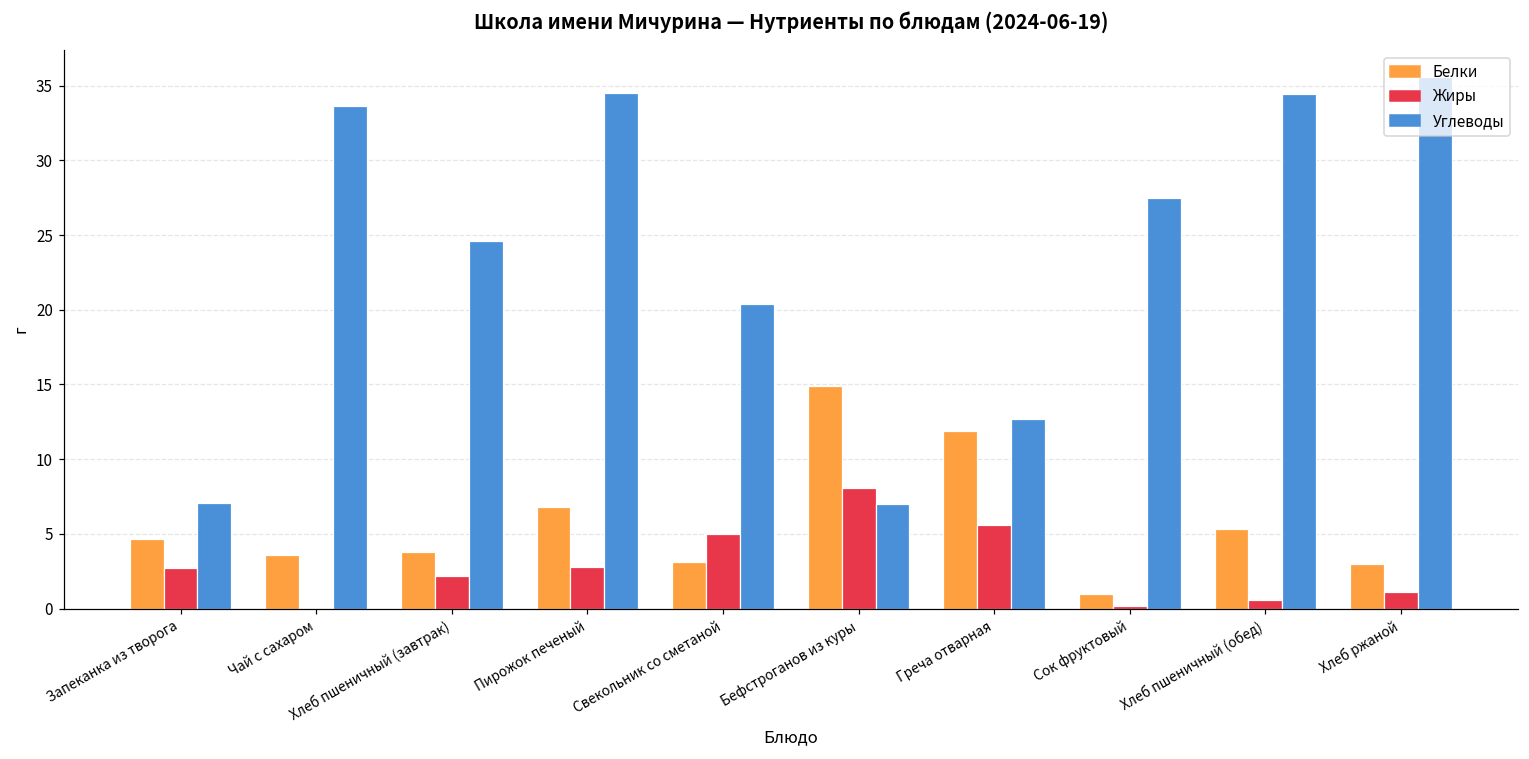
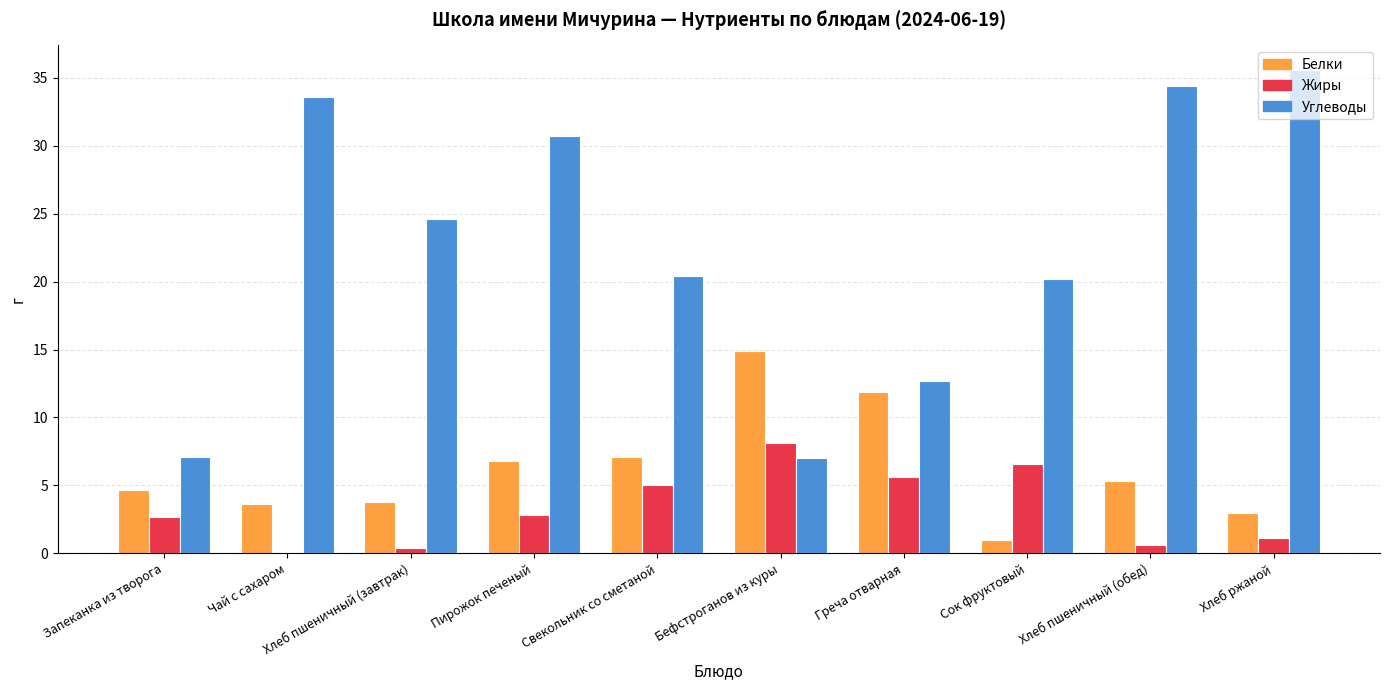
  {
    "Белки": {
      "Запеканка из творога": 4.7,
      "Чай с сахаром": 3.6,
      "Хлеб пшеничный (завтрак)": 3.8,
      "Пирожок печеный": 6.8,
-     "Свекольник со сметаной": 3.1,
+     "Свекольник со сметаной": 7.1,
      "Бефстроганов из куры": 14.9,
      "Греча отварная": 11.9,
      "Сок фруктовый": 1.0,
      "Хлеб пшеничный (обед)": 5.3,
      "Хлеб ржаной": 3.0
    },
    "Жиры": {
      "Запеканка из творога": 2.7,
      "Чай с сахаром": 0.0,
-     "Хлеб пшеничный (завтрак)": 2.2,
+     "Хлеб пшеничный (завтрак)": 0.4,
      "Пирожок печеный": 2.8,
      "Свекольник со сметаной": 5.0,
      "Бефстроганов из куры": 8.1,
      "Греча отварная": 5.6,
-     "Сок фруктовый": 0.2,
+     "Сок фруктовый": 6.6,
      "Хлеб пшеничный (обед)": 0.6,
      "Хлеб ржаной": 1.1
    },
    "Углеводы": {
      "Запеканка из творога": 7.1,
      "Чай с сахаром": 33.6,
      "Хлеб пшеничный (завтрак)": 24.6,
-     "Пирожок печеный": 34.5,
+     "Пирожок печеный": 30.7,
      "Свекольник со сметаной": 20.4,
      "Бефстроганов из куры": 7.0,
      "Греча отварная": 12.7,
-     "Сок фруктовый": 27.5,
+     "Сок фруктовый": 20.2,
      "Хлеб пшеничный (обед)": 34.4
    }
  }
